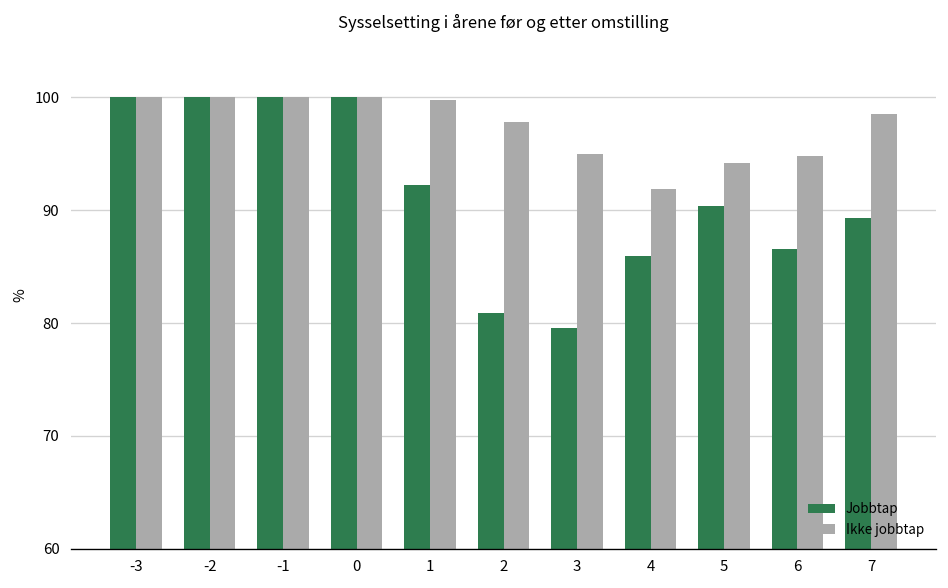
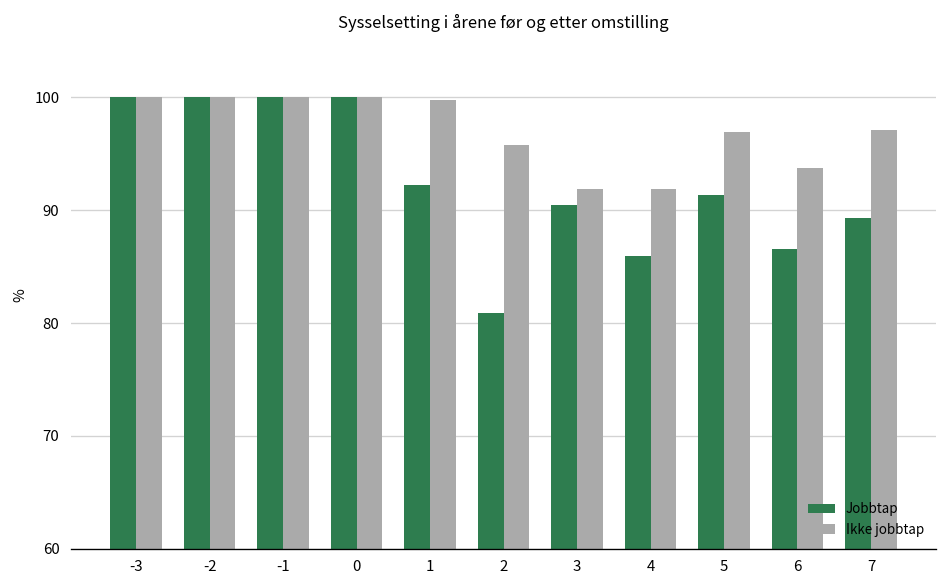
  {
    "Jobbtap": {
      "-3": 100,
      "-2": 100,
      "-1": 100,
      "0": 100,
      "1": 92,
      "2": 81,
-     "3": 80,
+     "3": 91,
      "4": 86,
-     "5": 90,
+     "5": 91,
      "6": 87,
      "7": 89
    },
    "Ikke jobbtap": {
      "-3": 100,
      "-2": 100,
      "-1": 100,
      "0": 100,
      "1": 100,
-     "2": 98,
-     "3": 95,
+     "2": 96,
+     "3": 92,
      "4": 92,
-     "5": 94,
-     "6": 95,
-     "7": 99
+     "5": 97,
+     "6": 94,
+     "7": 97
    }
  }
